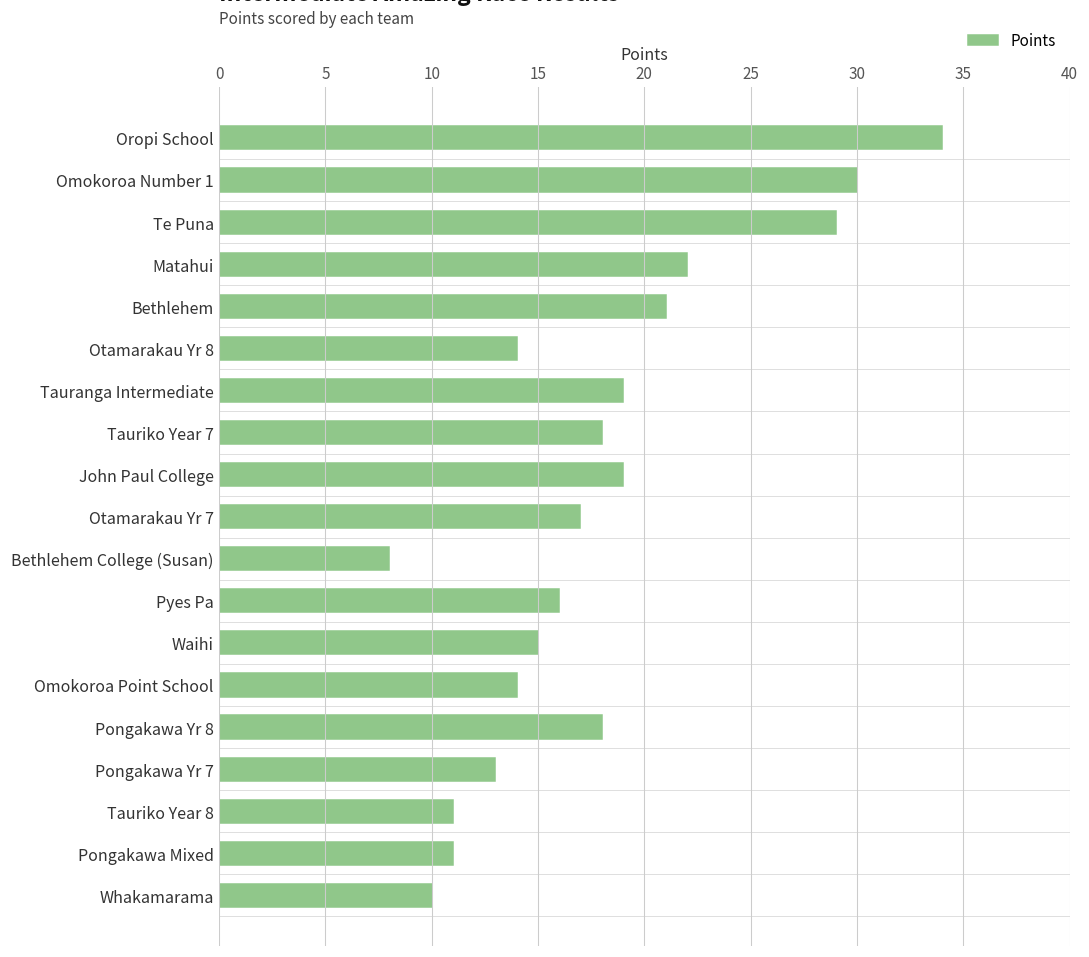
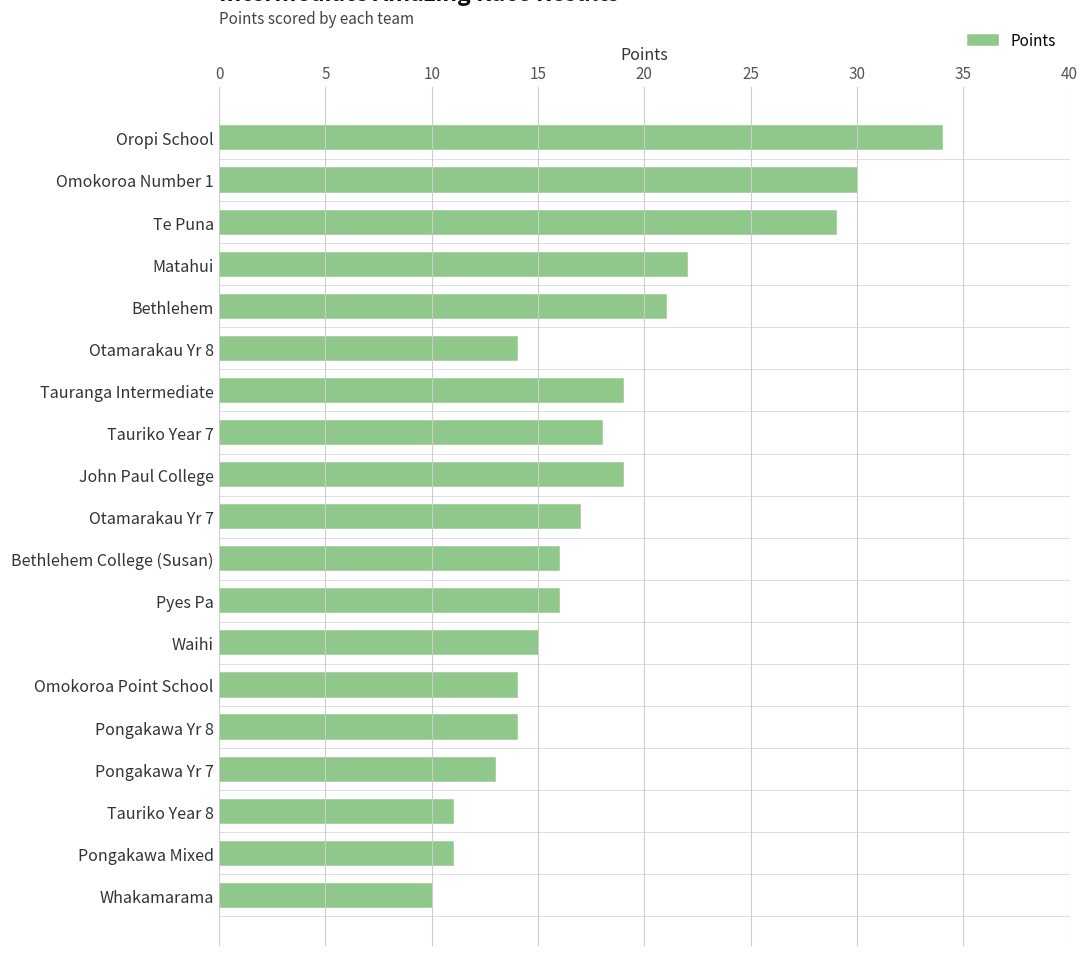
  {
    "Oropi School": 34,
    "Omokoroa Number 1": 30,
    "Te Puna": 29,
    "Matahui": 22,
    "Bethlehem": 21,
    "Otamarakau Yr 8": 14,
    "Tauranga Intermediate": 19,
    "Tauriko Year 7": 18,
    "John Paul College": 19,
    "Otamarakau Yr 7": 17,
-   "Bethlehem College (Susan)": 8,
+   "Bethlehem College (Susan)": 16,
    "Pyes Pa": 16,
    "Waihi": 15,
    "Omokoroa Point School": 14,
-   "Pongakawa Yr 8": 18,
+   "Pongakawa Yr 8": 14,
    "Pongakawa Yr 7": 13,
    "Tauriko Year 8": 11,
    "Pongakawa Mixed": 11,
    "Whakamarama": 10
  }
